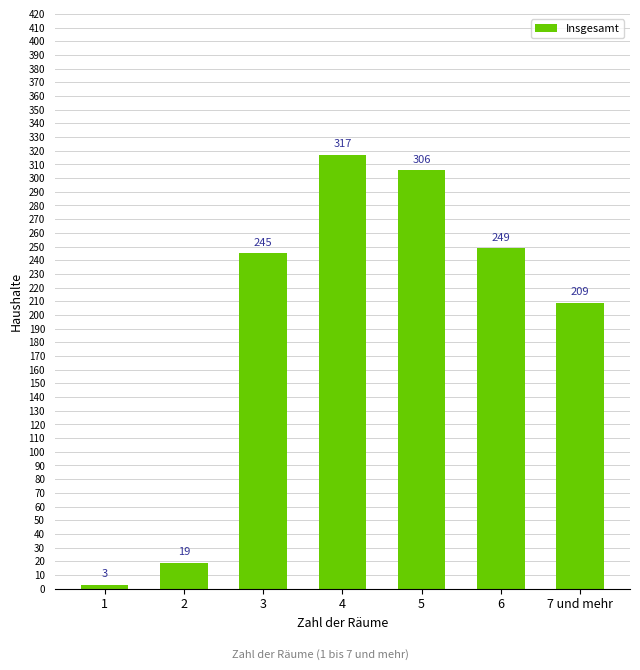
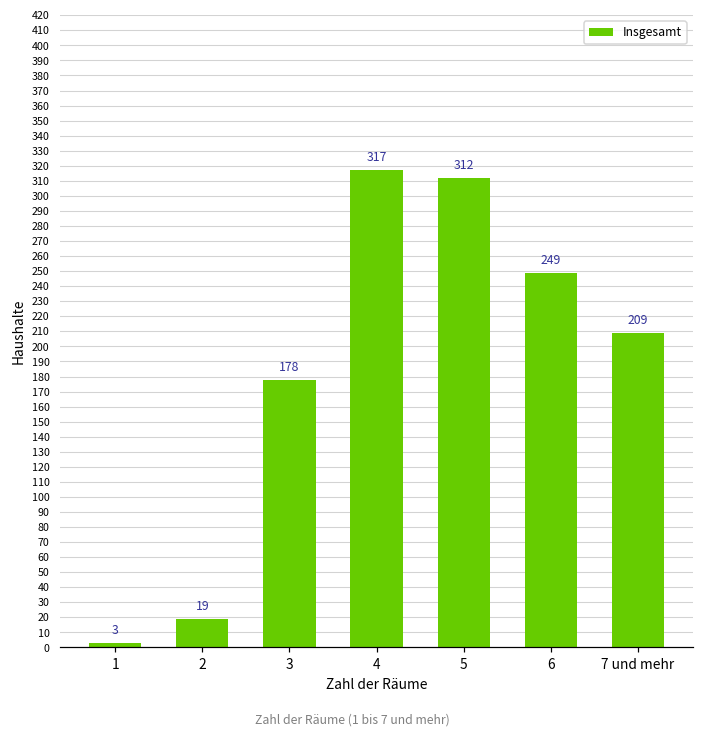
  {
    "1": 3,
    "2": 19,
-   "3": 245,
+   "3": 178,
    "4": 317,
-   "5": 306,
+   "5": 312,
    "6": 249,
    "7 und mehr": 209
  }
